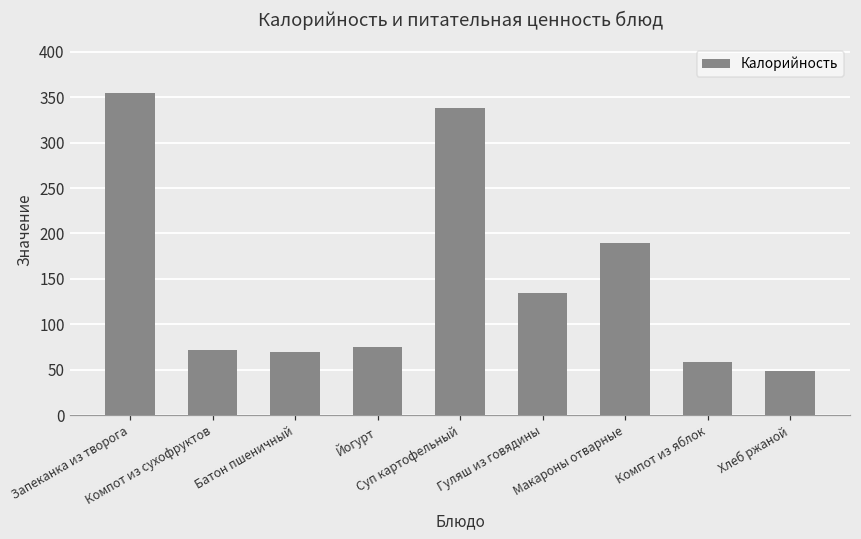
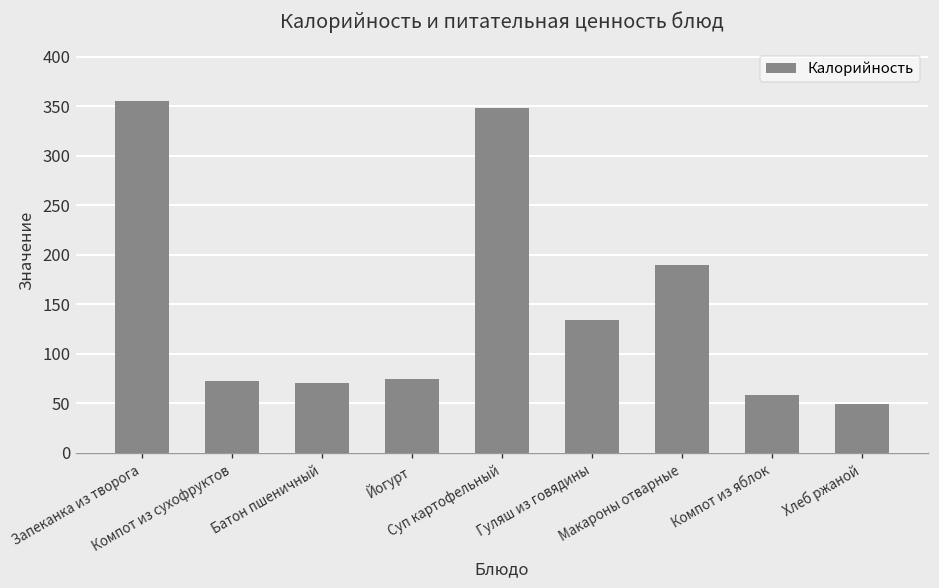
  {
    "Запеканка из творога": 360,
    "Компот из сухофруктов": 70,
    "Батон пшеничный": 70,
    "Йогурт": 80,
-   "Суп картофельный": 340,
+   "Суп картофельный": 350,
    "Гуляш из говядины": 130,
    "Макароны отварные": 190,
    "Компот из яблок": 60,
    "Хлеб ржаной": 50
  }
